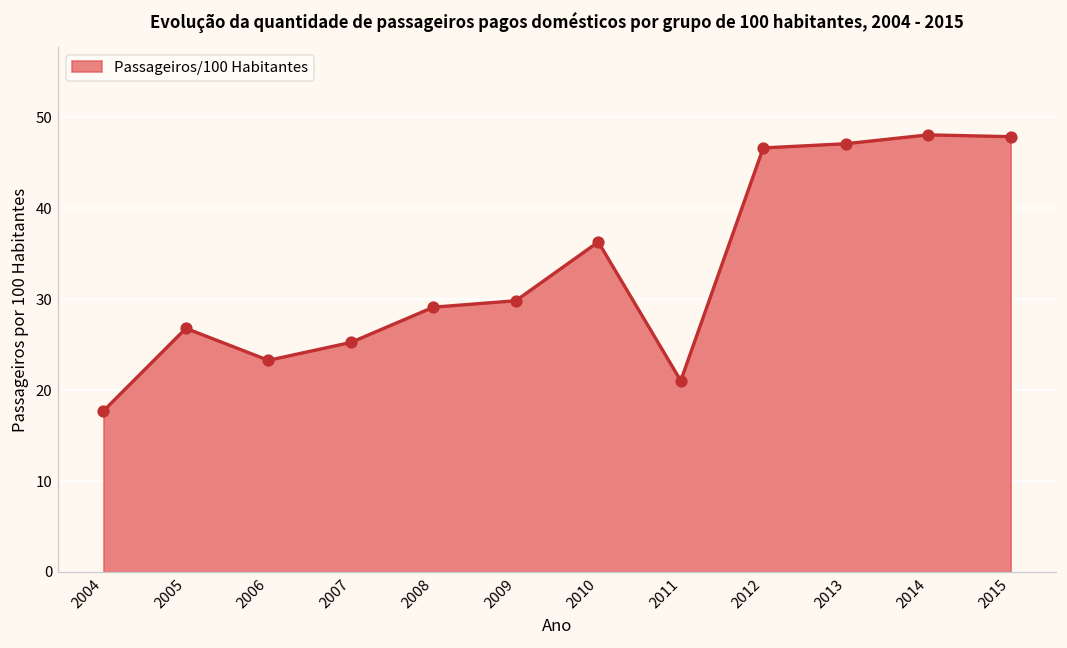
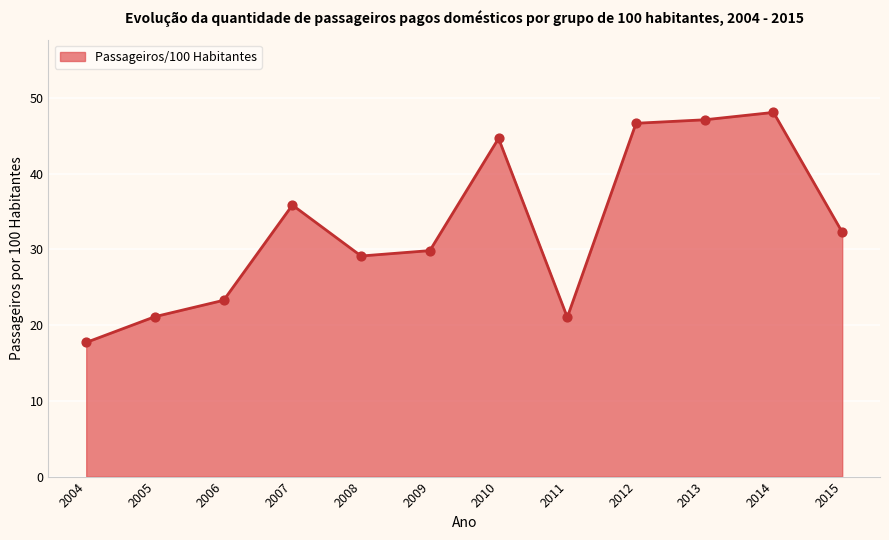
  {
    "2004": 18,
-   "2005": 27,
+   "2005": 21,
    "2006": 23,
-   "2007": 25,
+   "2007": 36,
    "2008": 29,
    "2009": 30,
-   "2010": 36,
+   "2010": 45,
    "2011": 21,
    "2012": 47,
    "2013": 47,
    "2014": 48,
-   "2015": 48
+   "2015": 32
  }
